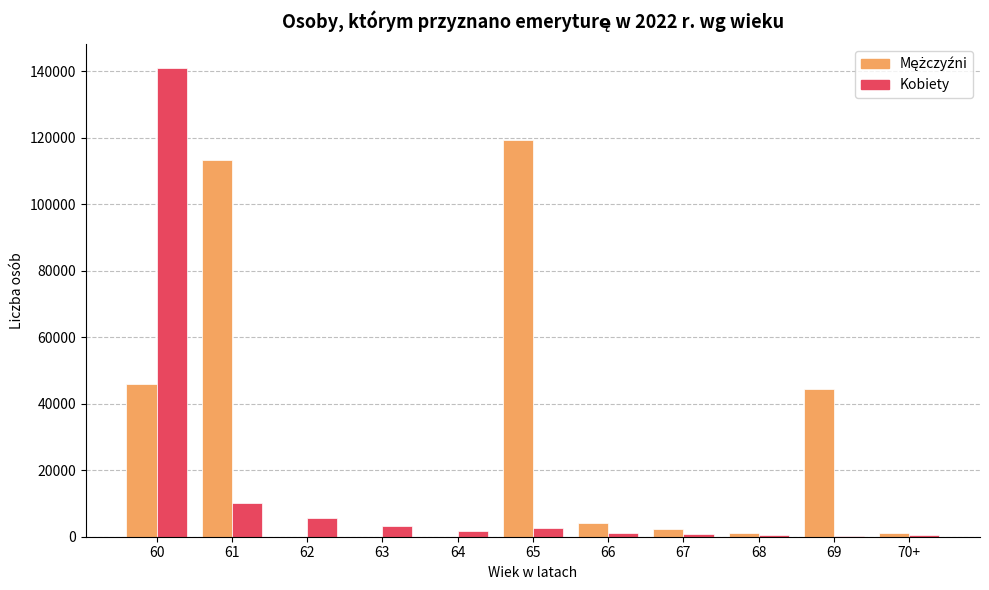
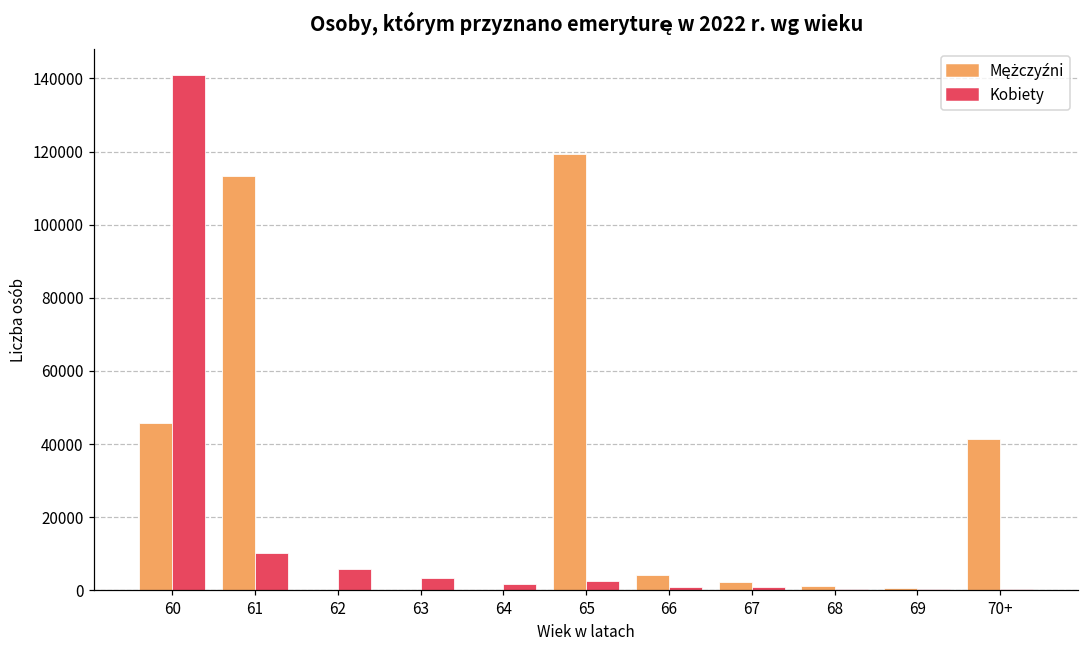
  {
    "Mężczyźni": {
      "60": 46000,
      "61": 113000,
      "65": 119000,
      "66": 4000,
      "67": 2000,
      "68": 1000,
-     "69": 44000,
-     "70+": 1000
+     "69": 1000,
+     "70+": 41000
    },
    "Kobiety": {
      "60": 141000,
      "61": 10000,
      "62": 6000,
      "63": 3000,
      "64": 2000,
      "65": 3000,
      "66": 1000,
      "67": 1000
    }
  }
